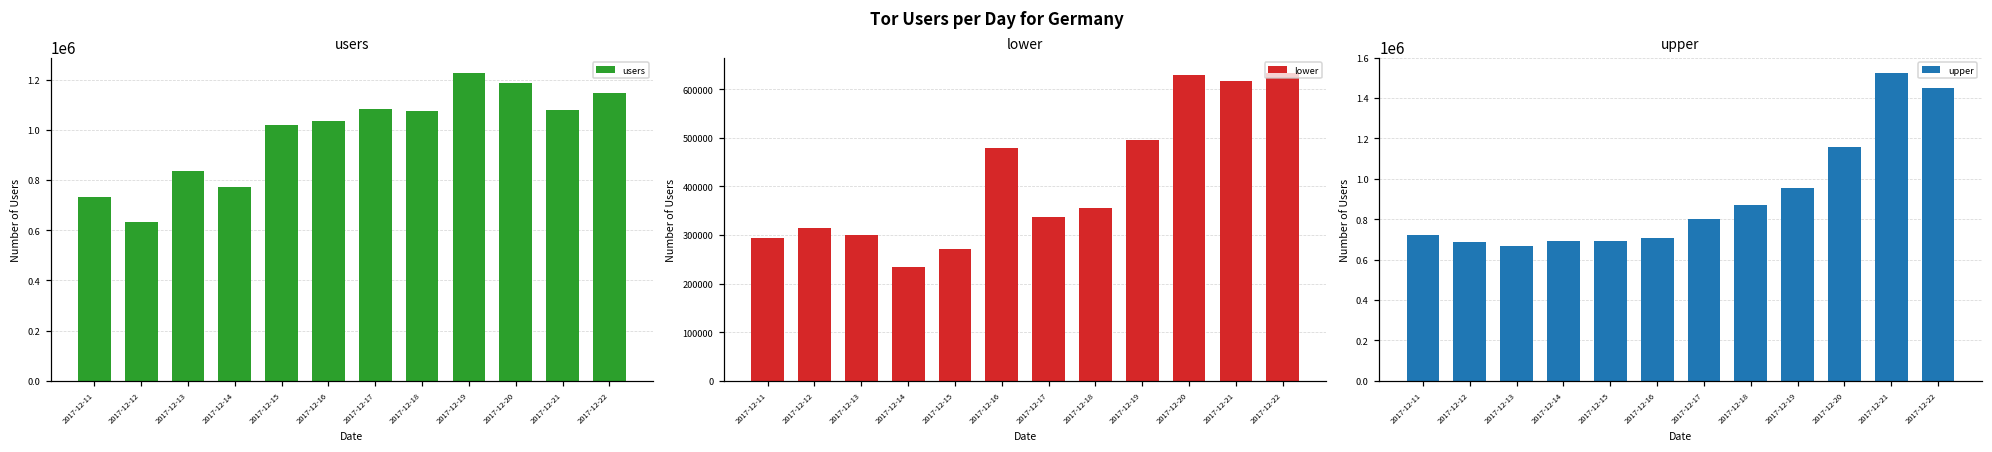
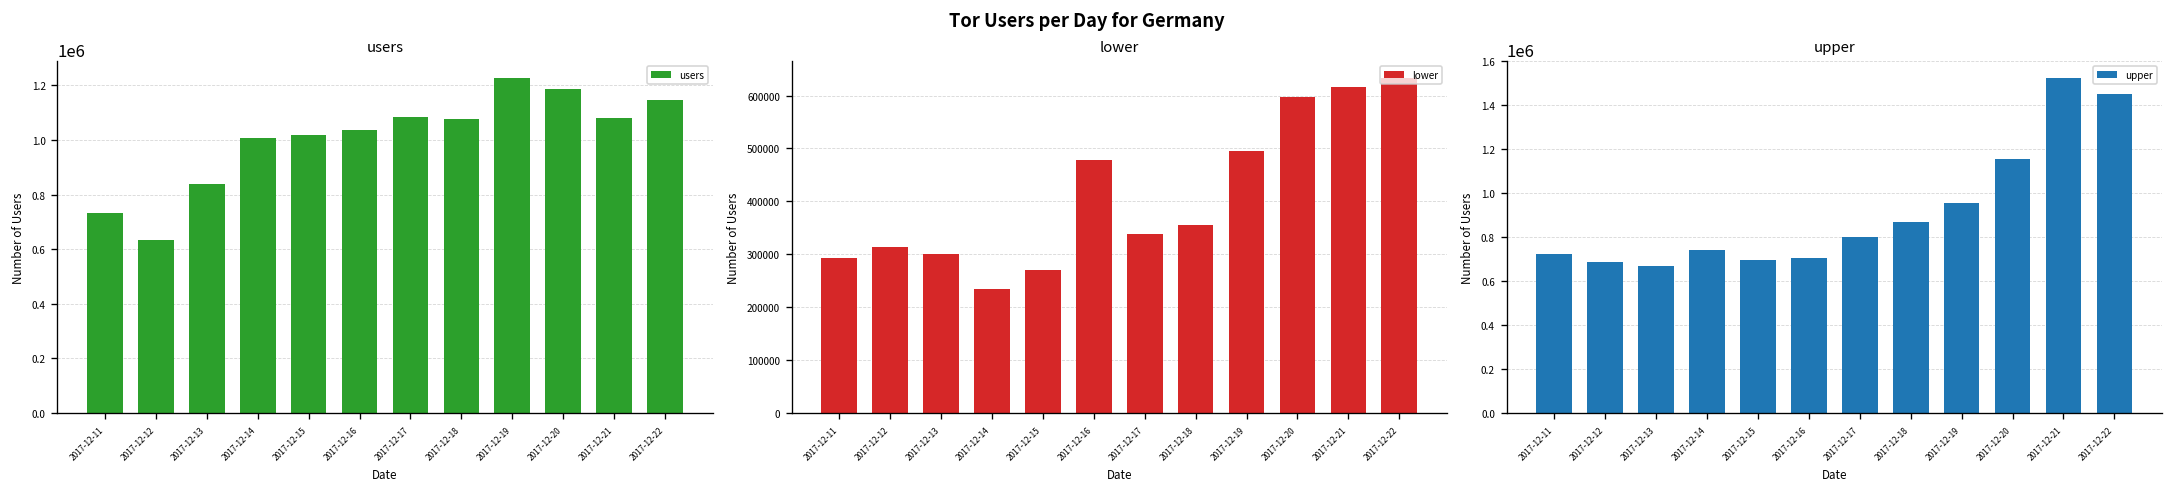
  {
    "users": {
      "2017-12-11": 730000,
      "2017-12-12": 630000,
      "2017-12-13": 840000,
-     "2017-12-14": 770000,
+     "2017-12-14": 1010000,
      "2017-12-15": 1020000,
      "2017-12-16": 1040000,
      "2017-12-17": 1080000,
      "2017-12-18": 1070000,
      "2017-12-19": 1230000,
      "2017-12-20": 1190000,
      "2017-12-21": 1080000,
      "2017-12-22": 1150000
    },
    "lower": {
      "2017-12-11": 290000,
      "2017-12-12": 310000,
      "2017-12-13": 300000,
      "2017-12-14": 230000,
      "2017-12-15": 270000,
      "2017-12-16": 480000,
      "2017-12-17": 340000,
      "2017-12-18": 350000,
      "2017-12-19": 500000,
-     "2017-12-20": 630000,
+     "2017-12-20": 600000,
      "2017-12-21": 620000
    },
    "upper": {
      "2017-12-11": 720000,
      "2017-12-12": 690000,
      "2017-12-13": 670000,
-     "2017-12-14": 690000,
+     "2017-12-14": 740000,
      "2017-12-15": 690000,
      "2017-12-16": 710000,
      "2017-12-17": 800000,
      "2017-12-18": 870000,
      "2017-12-19": 950000,
      "2017-12-20": 1160000,
      "2017-12-21": 1520000,
      "2017-12-22": 1450000
    }
  }
